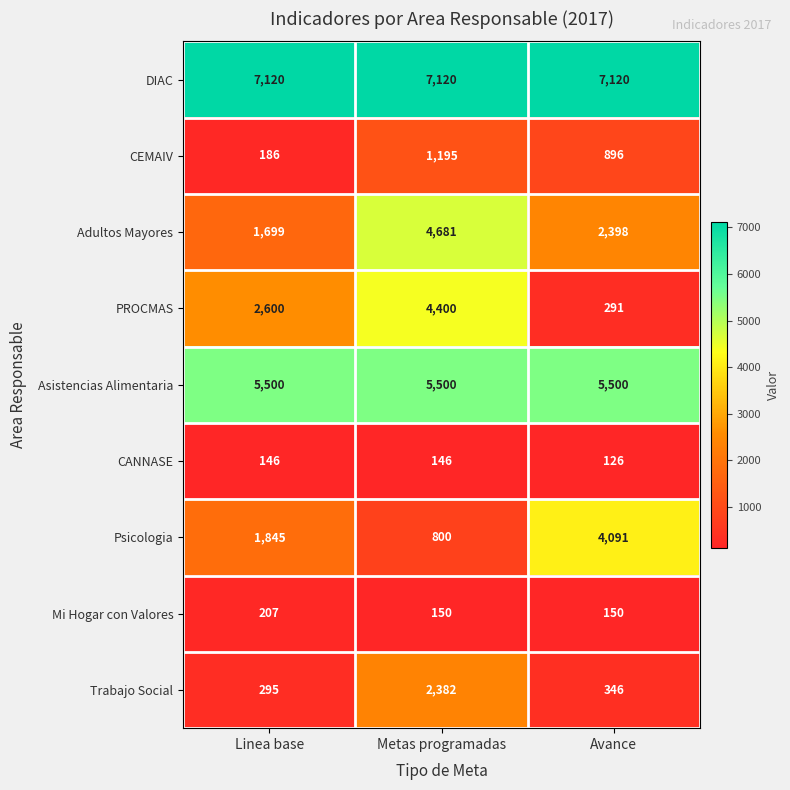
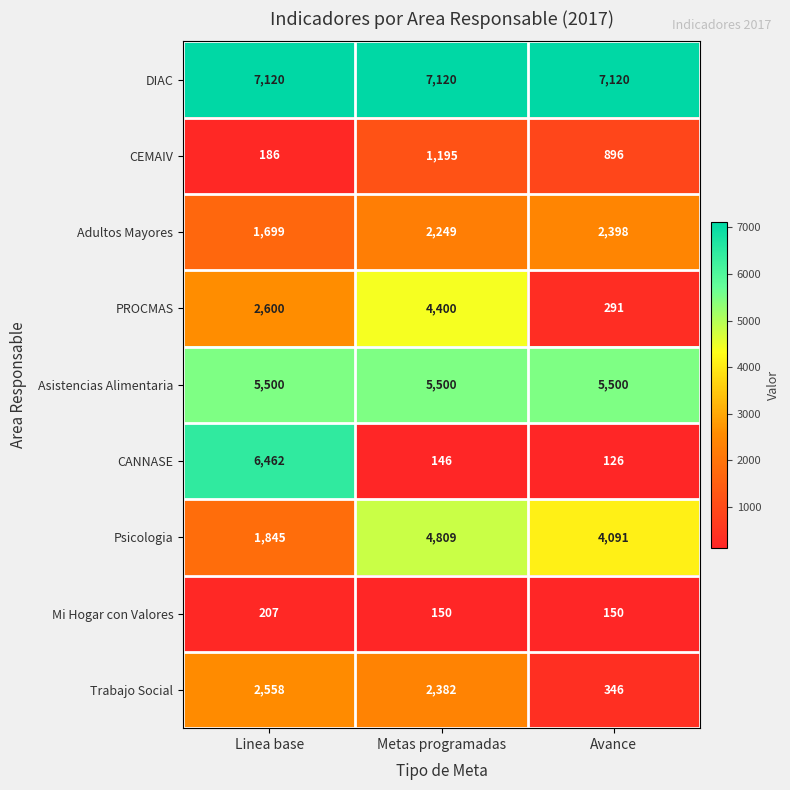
  {
    "DIAC": {
      "Linea base": "7,120",
      "Metas programadas": "7,120",
      "Avance": "7,120"
    },
    "CEMAIV": {
      "Linea base": "186",
      "Metas programadas": "1,195",
      "Avance": "896"
    },
    "Adultos Mayores": {
      "Linea base": "1,699",
-     "Metas programadas": "4,681",
+     "Metas programadas": "2,249",
      "Avance": "2,398"
    },
    "PROCMAS": {
      "Linea base": "2,600",
      "Metas programadas": "4,400",
      "Avance": "291"
    },
    "Asistencias Alimentaria": {
      "Linea base": "5,500",
      "Metas programadas": "5,500",
      "Avance": "5,500"
    },
    "CANNASE": {
-     "Linea base": "146",
+     "Linea base": "6,462",
      "Metas programadas": "146",
      "Avance": "126"
    },
    "Psicologia": {
      "Linea base": "1,845",
-     "Metas programadas": "800",
+     "Metas programadas": "4,809",
      "Avance": "4,091"
    },
    "Mi Hogar con Valores": {
      "Linea base": "207",
      "Metas programadas": "150",
      "Avance": "150"
    },
    "Trabajo Social": {
-     "Linea base": "295",
+     "Linea base": "2,558",
      "Metas programadas": "2,382",
      "Avance": "346"
    }
  }
